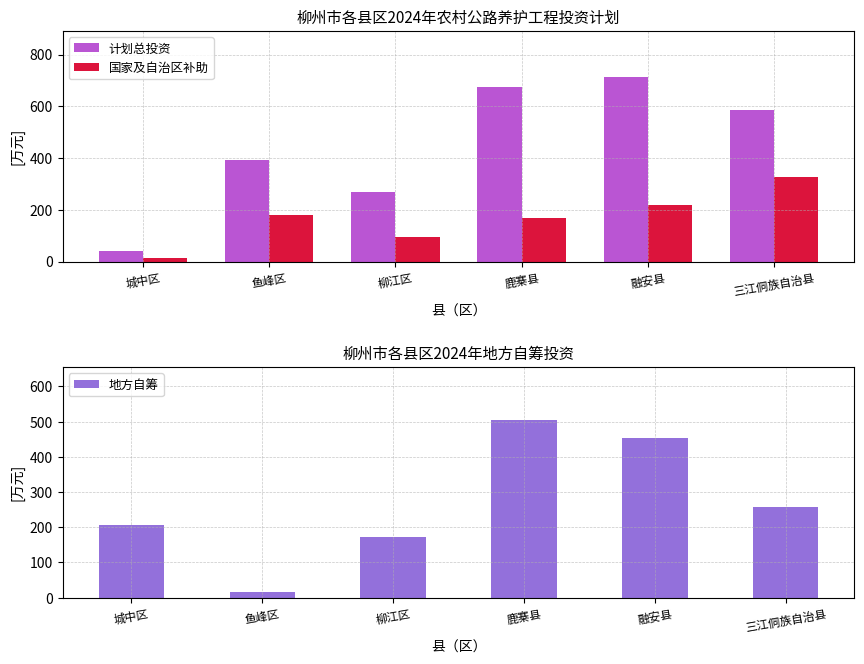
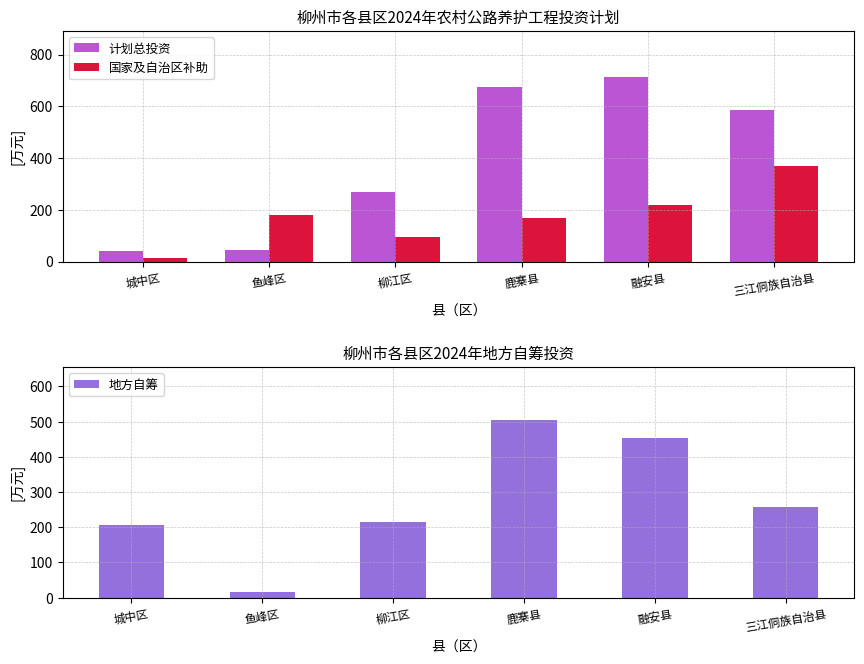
  {
    "柳州市各县区2024年农村公路养护工程投资计划": {
      "计划总投资": {
        "城中区": 40,
-       "鱼峰区": 390,
+       "鱼峰区": 40,
        "柳江区": 270,
        "鹿寨县": 670,
        "融安县": 710,
        "三江侗族自治县": 590
      },
      "国家及自治区补助": {
        "城中区": 10,
        "鱼峰区": 180,
        "柳江区": 100,
        "鹿寨县": 170,
        "融安县": 220,
-       "三江侗族自治县": 330
+       "三江侗族自治县": 370
      }
    },
    "柳州市各县区2024年地方自筹投资": {
      "城中区": 210,
      "鱼峰区": 20,
-     "柳江区": 170,
+     "柳江区": 210,
      "鹿寨县": 500,
      "融安县": 450,
      "三江侗族自治县": 260
    }
  }
